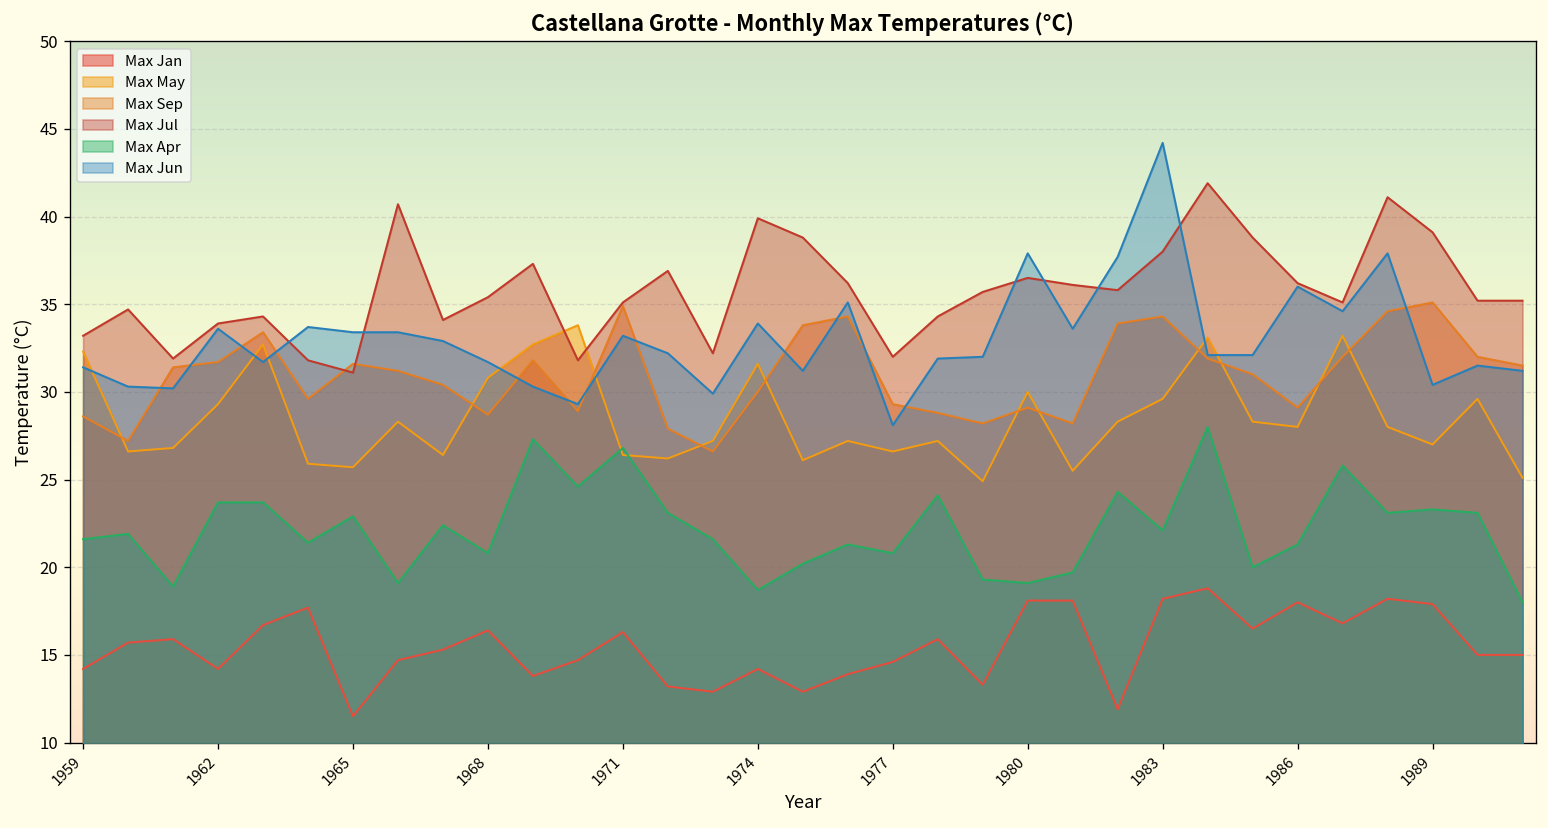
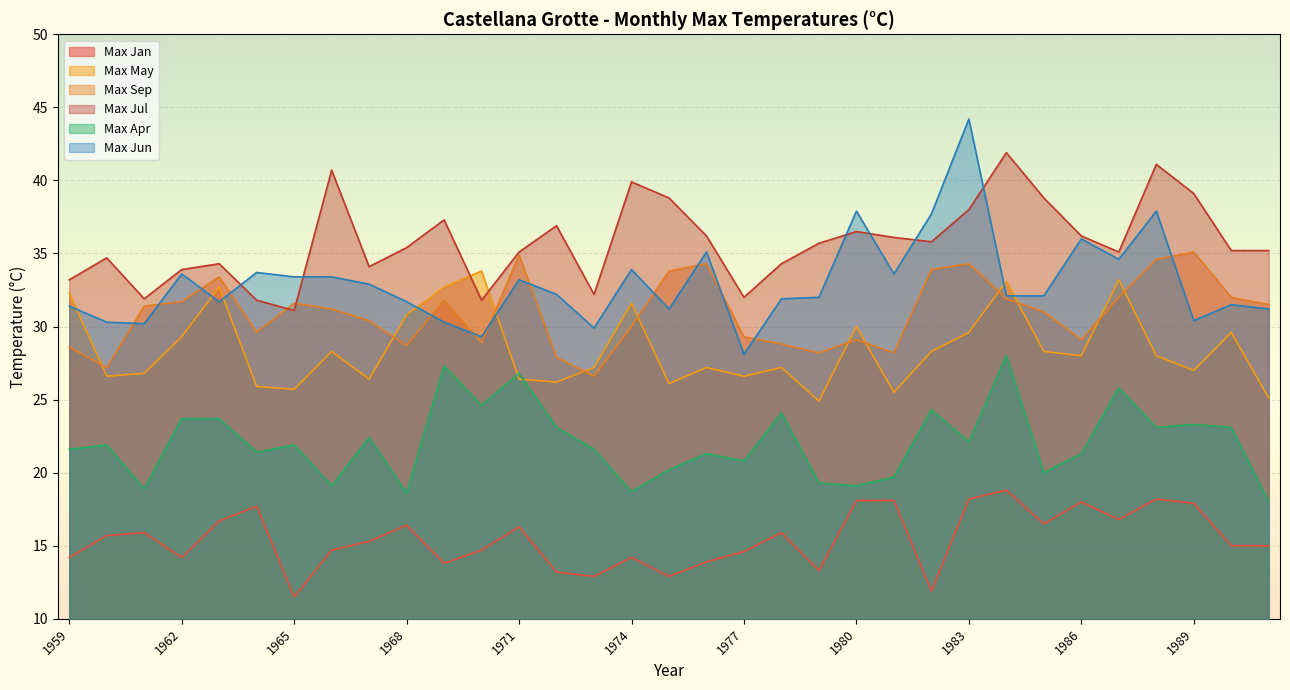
  {
    "Max Apr": {
      "1959": 21.6,
      "1962": 23.7,
-     "1965": 22.9,
-     "1968": 20.8,
+     "1965": 21.9,
+     "1968": 18.6,
      "1971": 26.8,
      "1974": 18.7,
      "1977": 20.8,
      "1980": 19.1,
      "1983": 22.1,
      "1986": 21.3,
      "1989": 23.3
    },
    "Max Jun": {
      "1959": 31.4,
      "1962": 33.6,
      "1965": 33.4,
      "1968": 31.7,
      "1971": 33.2,
      "1974": 33.9,
      "1977": 28.1,
      "1980": 37.9,
      "1983": 44.2,
      "1986": 36.0,
      "1989": 30.4
    }
  }
